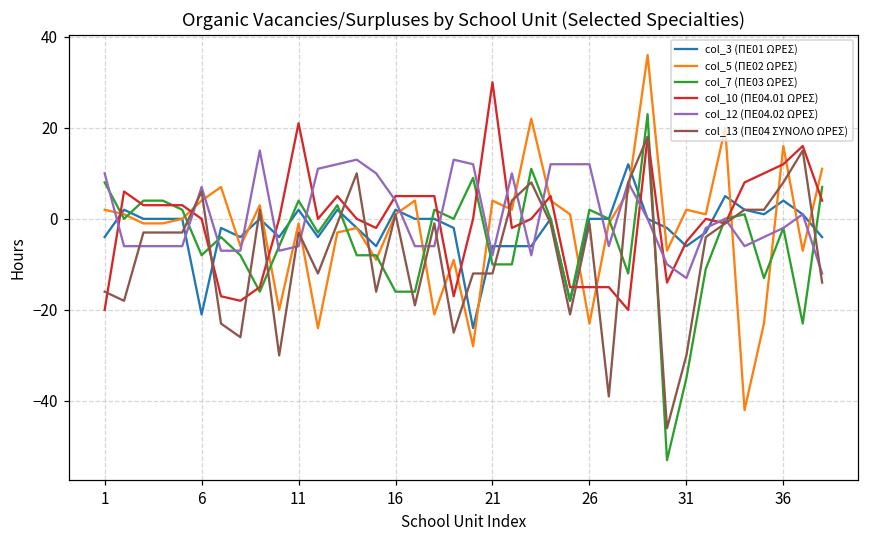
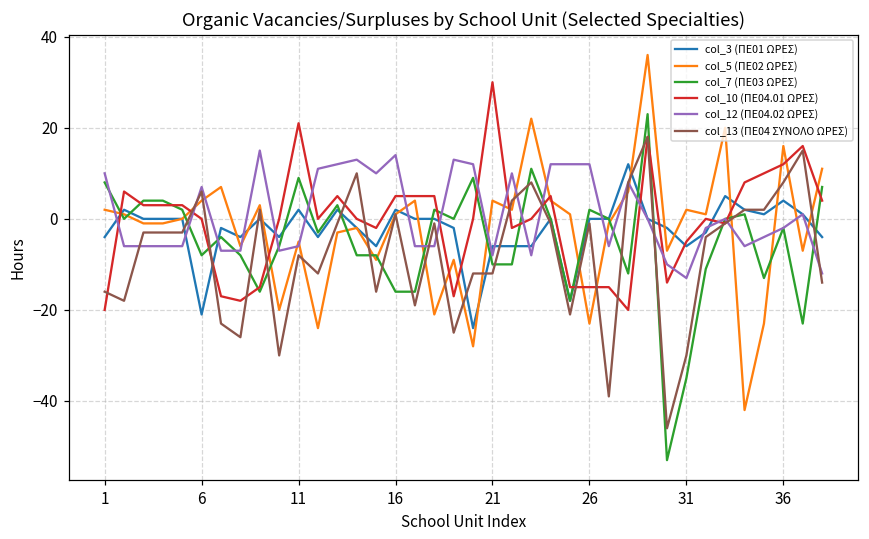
  {
    "col_3 (ΠΕ01 ΩΡΕΣ)": {
      "1": -4,
      "6": -21,
      "11": 2,
      "16": 2,
      "21": -6,
      "26": 0,
      "31": -6,
      "36": 4
    },
    "col_5 (ΠΕ02 ΩΡΕΣ)": {
      "1": 2,
      "6": 4,
-     "11": -1,
+     "11": -5,
      "21": 4,
      "26": -23,
      "31": 2
    },
    "col_7 (ΠΕ03 ΩΡΕΣ)": {
      "1": 8,
      "6": -8,
-     "11": 4,
+     "11": 9,
      "16": -16,
      "21": -10,
      "26": 2,
      "31": -35
    },
    "col_10 (ΠΕ04.01 ΩΡΕΣ)": {
      "1": -20,
      "6": 0,
      "11": 21,
      "16": 5,
      "21": 30,
      "26": -15,
      "31": -5,
      "36": 12
    },
    "col_12 (ΠΕ04.02 ΩΡΕΣ)": {
      "1": 10,
      "6": 7,
      "11": -6,
-     "16": 4,
+     "16": 14,
      "21": -8,
      "26": 12,
      "31": -13
    },
    "col_13 (ΠΕ04 ΣΥΝΟΛΟ ΩΡΕΣ)": {
      "1": -16,
      "6": 6,
-     "11": -3,
+     "11": -8,
      "21": -12,
      "26": -1,
      "31": -30,
      "36": 8
    }
  }
